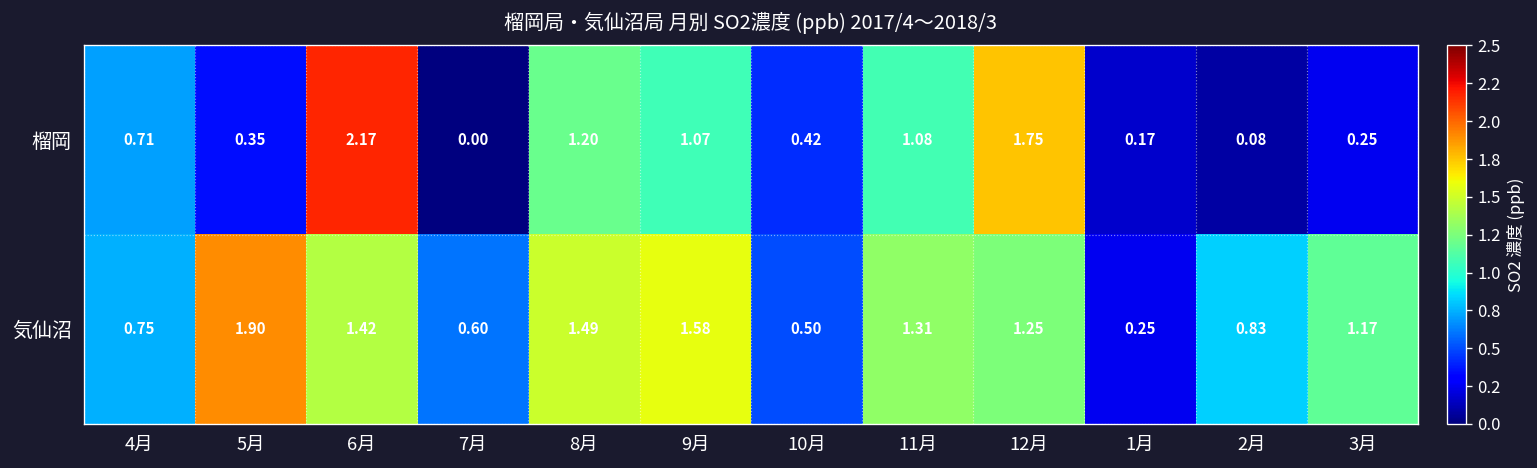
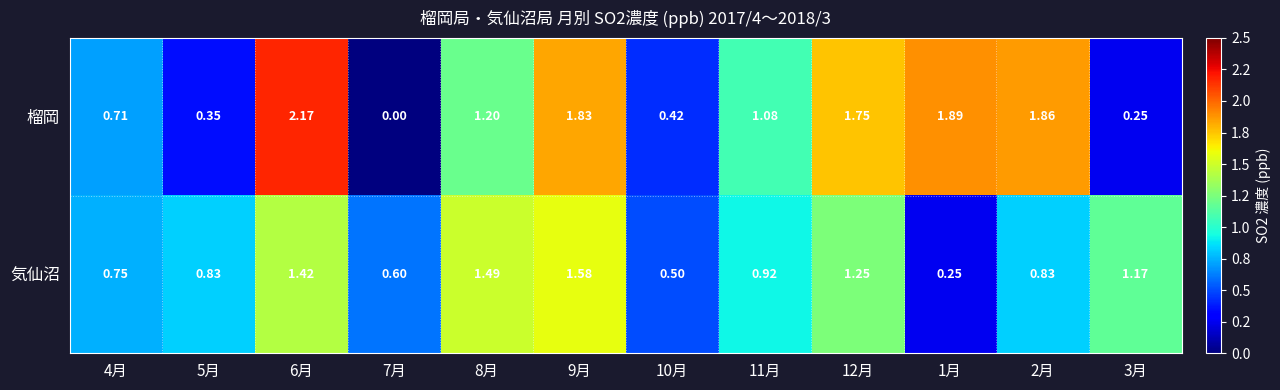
  {
    "榴岡": {
      "4月": 0.71,
      "5月": 0.35,
      "6月": 2.17,
      "7月": 0.00,
      "8月": 1.20,
-     "9月": 1.07,
+     "9月": 1.83,
      "10月": 0.42,
      "11月": 1.08,
      "12月": 1.75,
-     "1月": 0.17,
-     "2月": 0.08,
+     "1月": 1.89,
+     "2月": 1.86,
      "3月": 0.25
    },
    "気仙沼": {
      "4月": 0.75,
-     "5月": 1.90,
+     "5月": 0.83,
      "6月": 1.42,
      "7月": 0.60,
      "8月": 1.49,
      "9月": 1.58,
      "10月": 0.50,
-     "11月": 1.31,
+     "11月": 0.92,
      "12月": 1.25,
      "1月": 0.25,
      "2月": 0.83,
      "3月": 1.17
    }
  }
